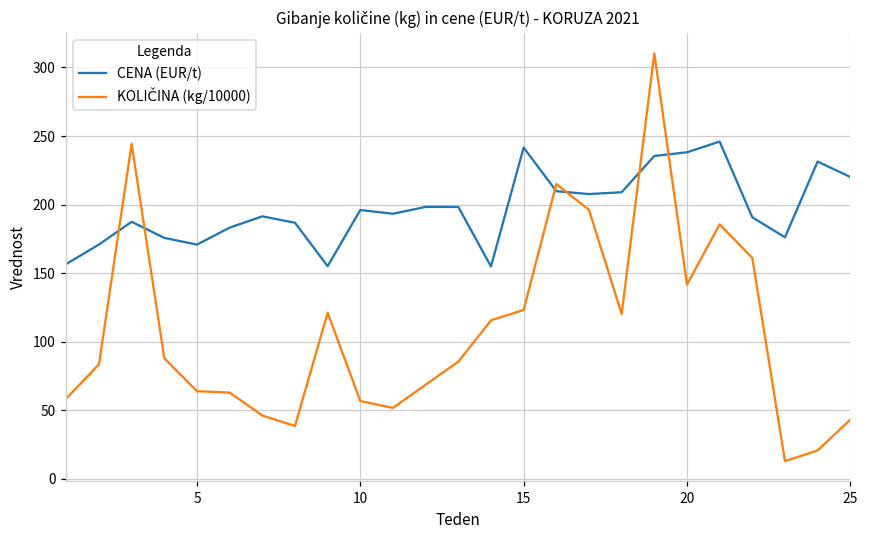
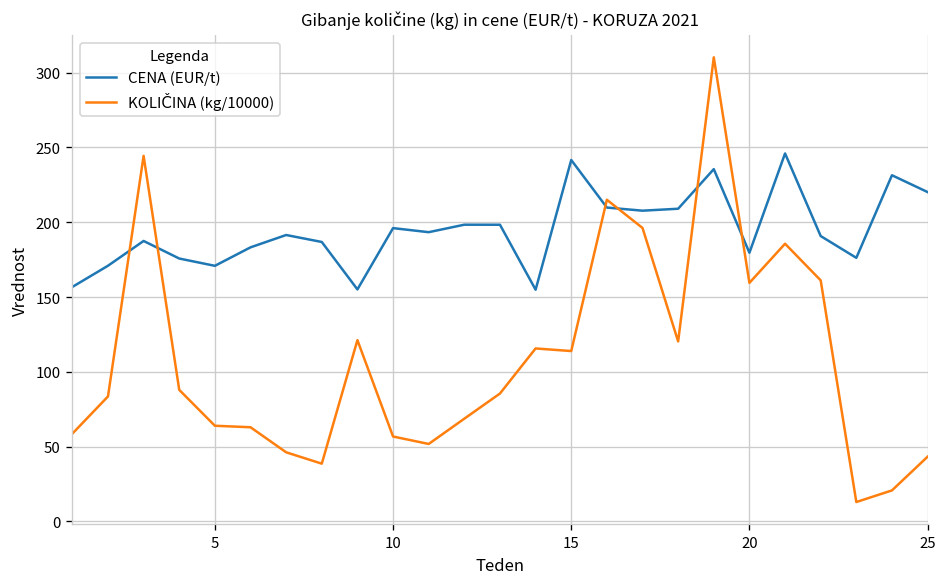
  {
    "CENA (EUR/t)": {
      "5": 171,
      "10": 196,
      "15": 242,
-     "20": 238,
+     "20": 180,
      "25": 220
    },
    "KOLIČINA (kg/10000)": {
      "5": 64,
      "10": 57,
-     "15": 123,
-     "20": 142,
+     "15": 114,
+     "20": 159,
      "25": 43
    }
  }
